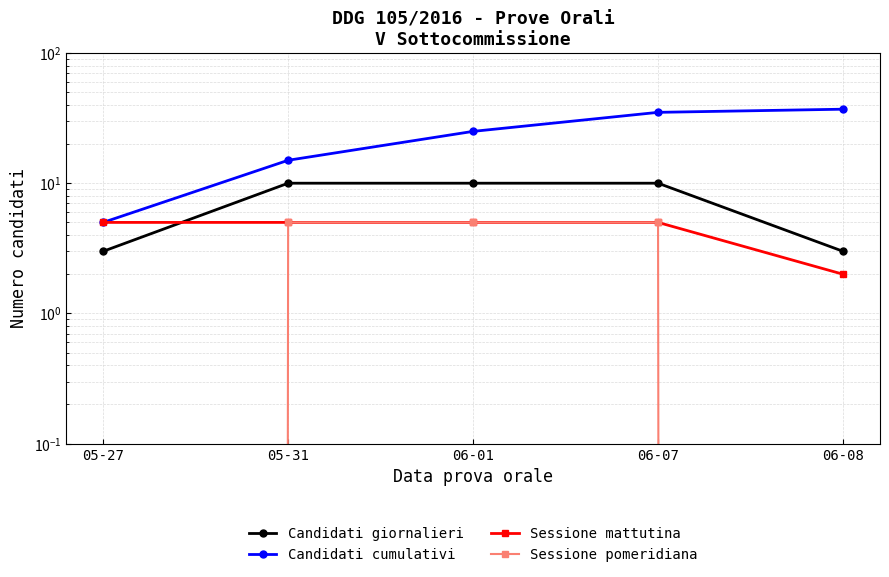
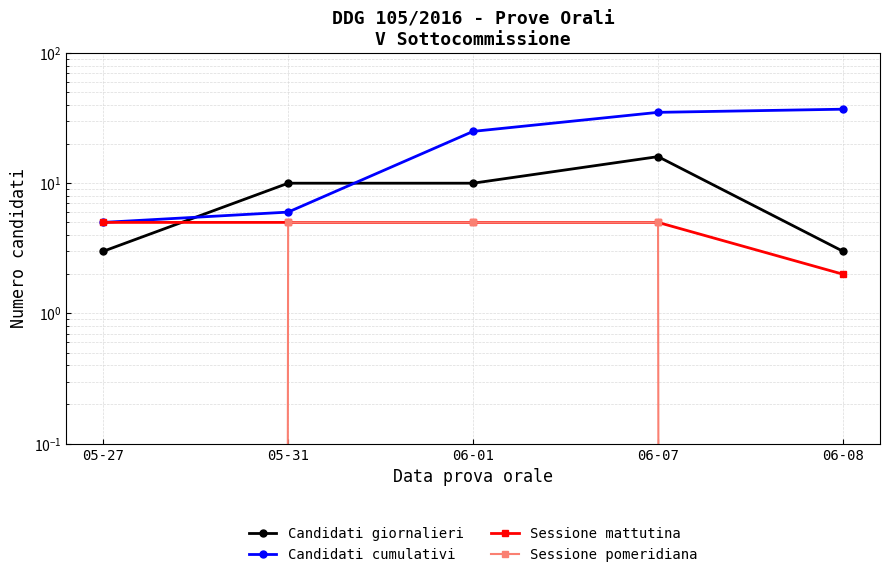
  {
    "Candidati giornalieri": {
      "05-27": 3,
      "05-31": 10,
      "06-01": 10,
-     "06-07": 10,
+     "06-07": 16,
      "06-08": 3
    },
    "Candidati cumulativi": {
-     "05-31": 15,
+     "05-31": 6,
      "06-01": 25,
      "06-07": 35,
      "06-08": 37
    },
    "Sessione mattutina": {
      "06-08": 2
    }
  }
